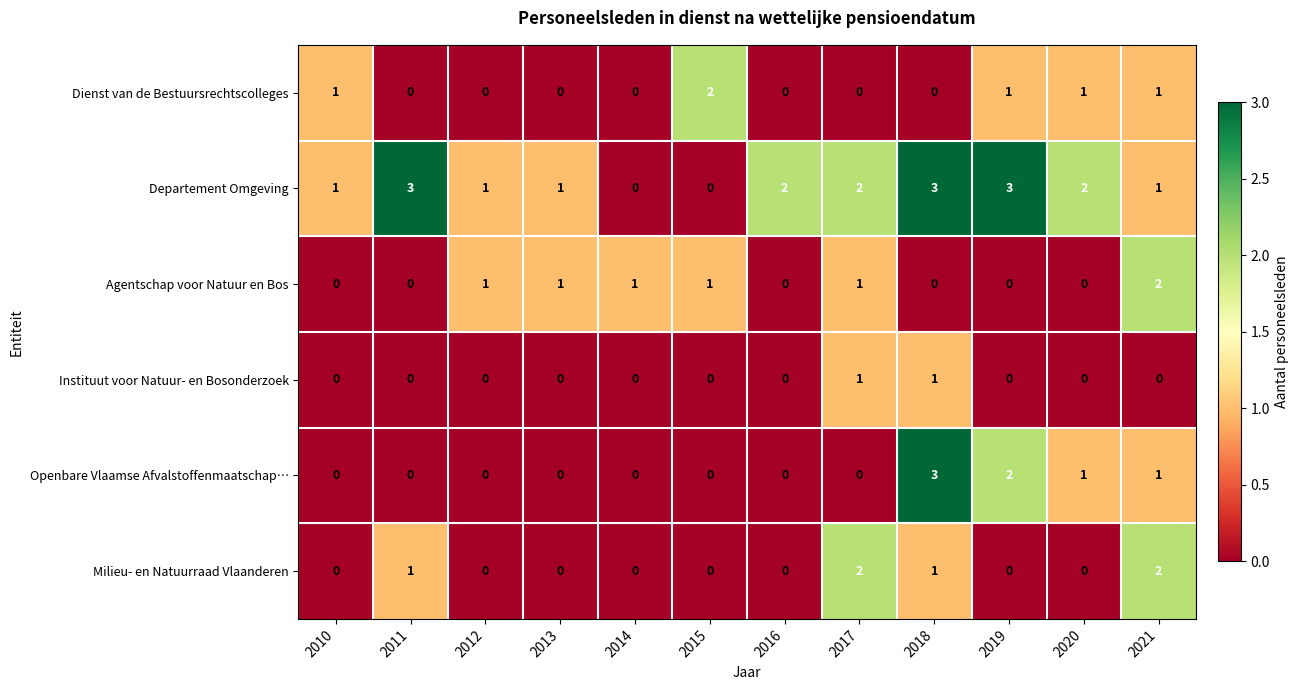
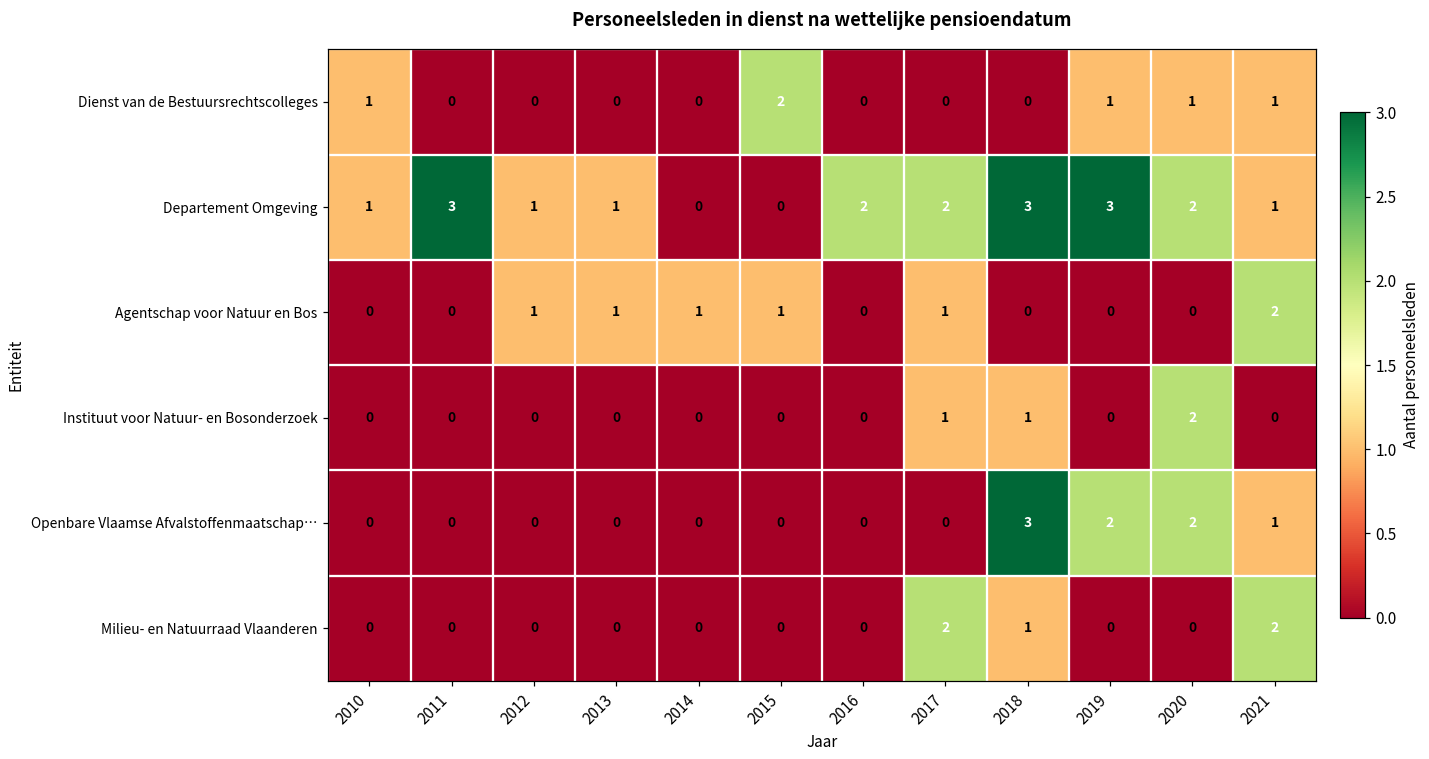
  {
    "Dienst van de Bestuursrechtscolleges": {
      "2010": 1,
      "2011": 0,
      "2012": 0,
      "2013": 0,
      "2014": 0,
      "2015": 2,
      "2016": 0,
      "2017": 0,
      "2018": 0,
      "2019": 1,
      "2020": 1,
      "2021": 1
    },
    "Departement Omgeving": {
      "2010": 1,
      "2011": 3,
      "2012": 1,
      "2013": 1,
      "2014": 0,
      "2015": 0,
      "2016": 2,
      "2017": 2,
      "2018": 3,
      "2019": 3,
      "2020": 2,
      "2021": 1
    },
    "Agentschap voor Natuur en Bos": {
      "2010": 0,
      "2011": 0,
      "2012": 1,
      "2013": 1,
      "2014": 1,
      "2015": 1,
      "2016": 0,
      "2017": 1,
      "2018": 0,
      "2019": 0,
      "2020": 0,
      "2021": 2
    },
    "Instituut voor Natuur- en Bosonderzoek": {
      "2010": 0,
      "2011": 0,
      "2012": 0,
      "2013": 0,
      "2014": 0,
      "2015": 0,
      "2016": 0,
      "2017": 1,
      "2018": 1,
      "2019": 0,
-     "2020": 0,
+     "2020": 2,
      "2021": 0
    },
    "Openbare Vlaamse Afvalstoffenmaatschap…": {
      "2010": 0,
      "2011": 0,
      "2012": 0,
      "2013": 0,
      "2014": 0,
      "2015": 0,
      "2016": 0,
      "2017": 0,
      "2018": 3,
      "2019": 2,
-     "2020": 1,
+     "2020": 2,
      "2021": 1
    },
    "Milieu- en Natuurraad Vlaanderen": {
      "2010": 0,
-     "2011": 1,
+     "2011": 0,
      "2012": 0,
      "2013": 0,
      "2014": 0,
      "2015": 0,
      "2016": 0,
      "2017": 2,
      "2018": 1,
      "2019": 0,
      "2020": 0,
      "2021": 2
    }
  }
